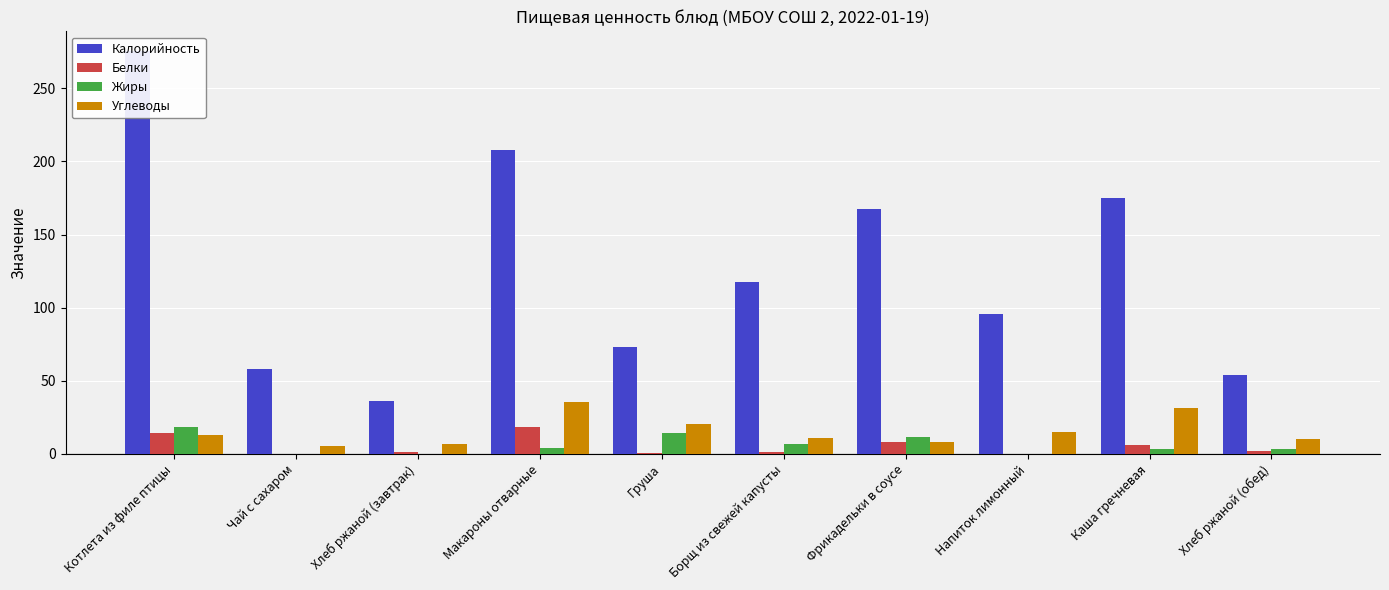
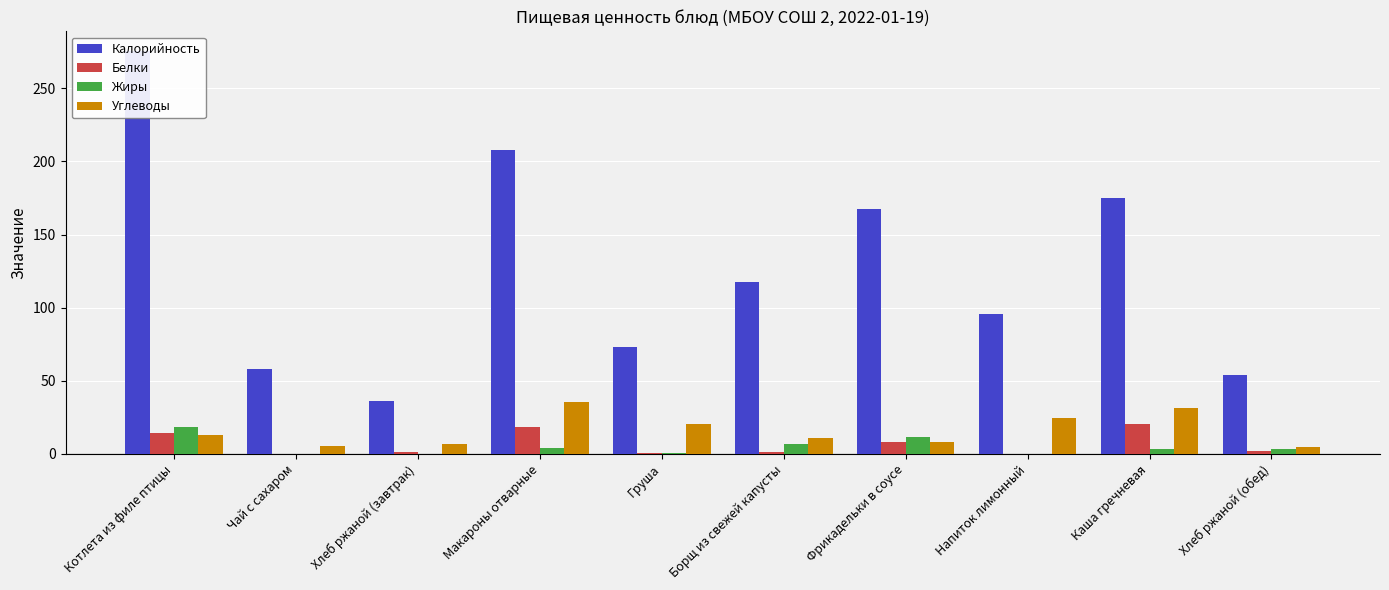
  {
    "Калорийность": {
      "Чай с сахаром": 58,
      "Хлеб ржаной (завтрак)": 36,
      "Макароны отварные": 208,
      "Груша": 73,
      "Борщ из свежей капусты": 117,
      "Фрикадельки в соусе": 168,
      "Напиток лимонный": 96,
      "Каша гречневая": 175,
      "Хлеб ржаной (обед)": 54
    },
    "Белки": {
      "Котлета из филе птицы": 14,
      "Макароны отварные": 18,
      "Фрикадельки в соусе": 8,
-     "Каша гречневая": 6,
+     "Каша гречневая": 20,
      "Хлеб ржаной (обед)": 2
    },
    "Жиры": {
      "Котлета из филе птицы": 19,
      "Чай с сахаром": 0,
      "Макароны отварные": 4,
-     "Груша": 14,
+     "Груша": 1,
      "Борщ из свежей капусты": 7,
      "Фрикадельки в соусе": 11,
      "Напиток лимонный": 0,
      "Каша гречневая": 4,
      "Хлеб ржаной (обед)": 4
    },
    "Углеводы": {
      "Котлета из филе птицы": 13,
      "Чай с сахаром": 6,
      "Хлеб ржаной (завтрак)": 7,
      "Макароны отварные": 36,
      "Груша": 20,
      "Борщ из свежей капусты": 11,
      "Фрикадельки в соусе": 8,
-     "Напиток лимонный": 15,
+     "Напиток лимонный": 25,
      "Каша гречневая": 31,
-     "Хлеб ржаной (обед)": 10
+     "Хлеб ржаной (обед)": 5
    }
  }
